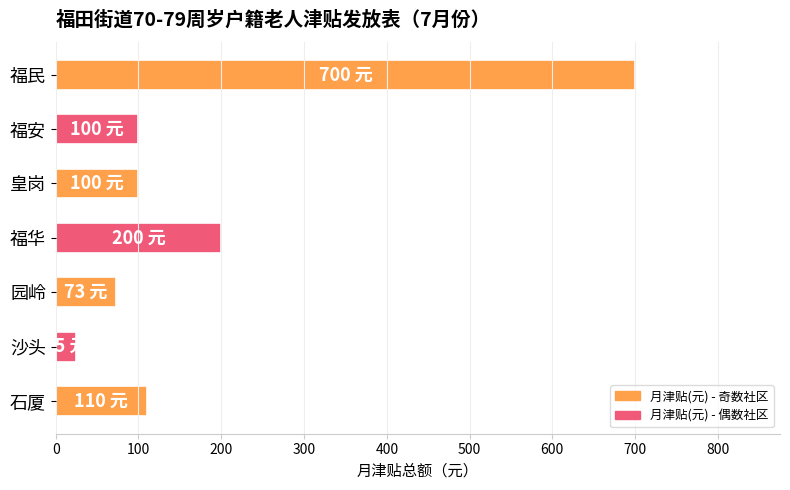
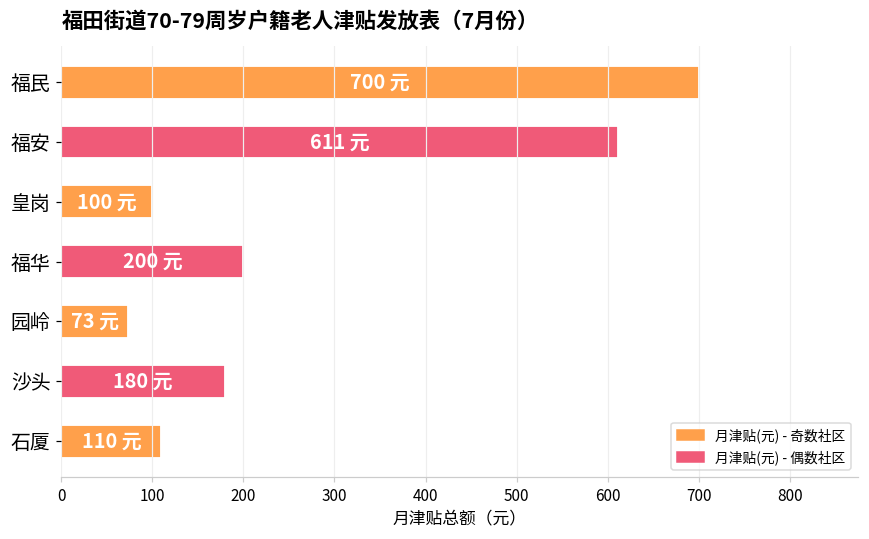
  {
    "福民": 700,
-   "福安": 100,
+   "福安": 611,
    "皇岗": 100,
    "福华": 200,
    "园岭": 73,
-   "沙头": 30,
+   "沙头": 180,
    "石厦": 110
  }
